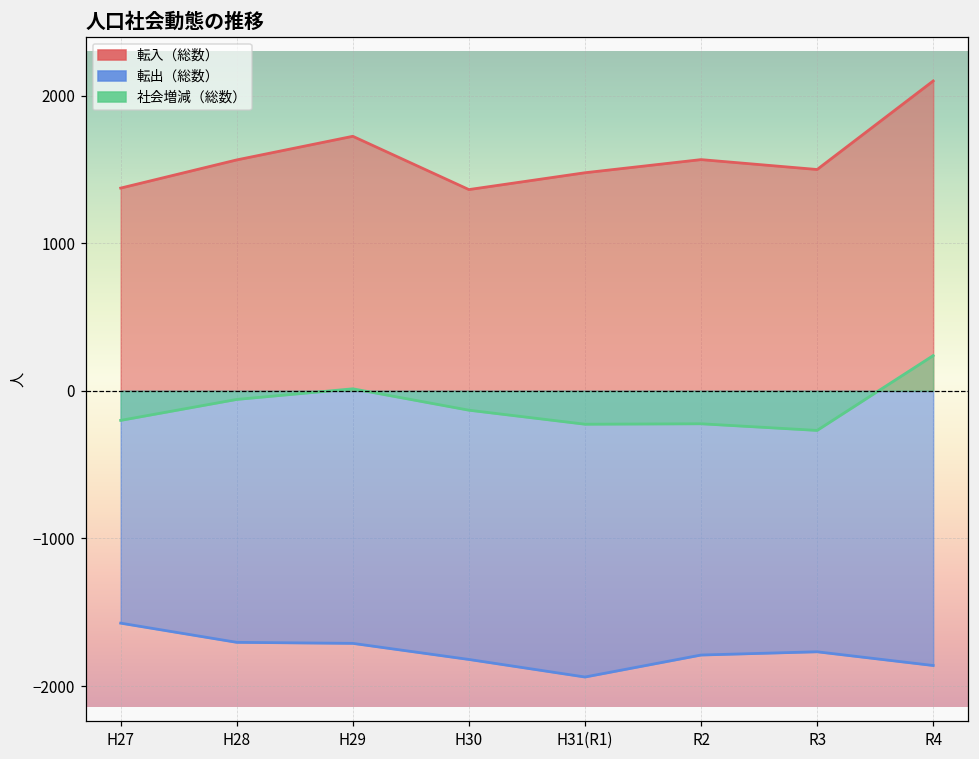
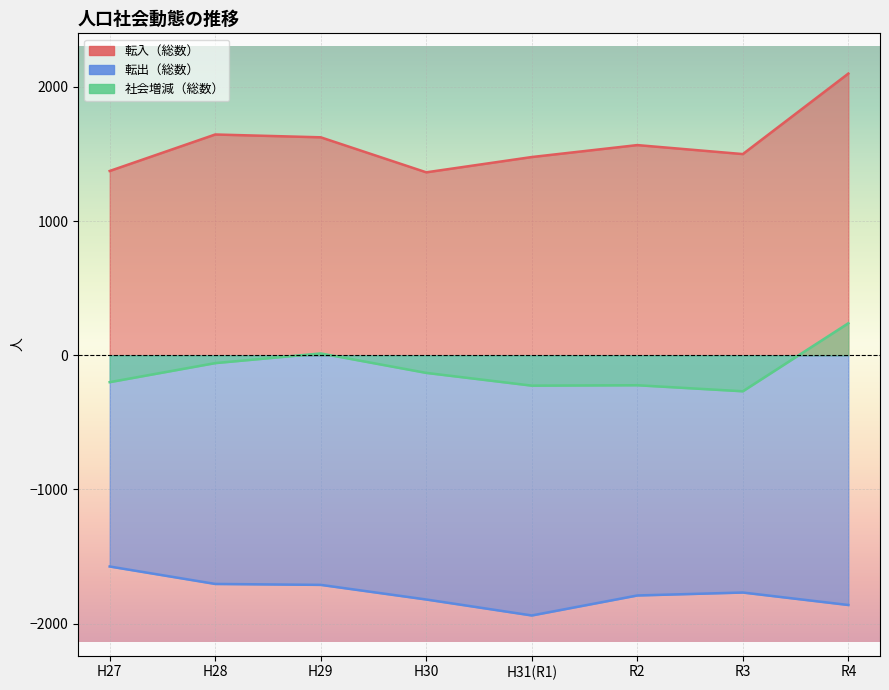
  {
    "転入（総数）": {
      "H27": 1370,
-     "H28": 1570,
-     "H29": 1730,
+     "H28": 1650,
+     "H29": 1630,
      "H30": 1360,
      "H31(R1)": 1480,
      "R2": 1570,
      "R3": 1500,
      "R4": 2100
    }
  }
